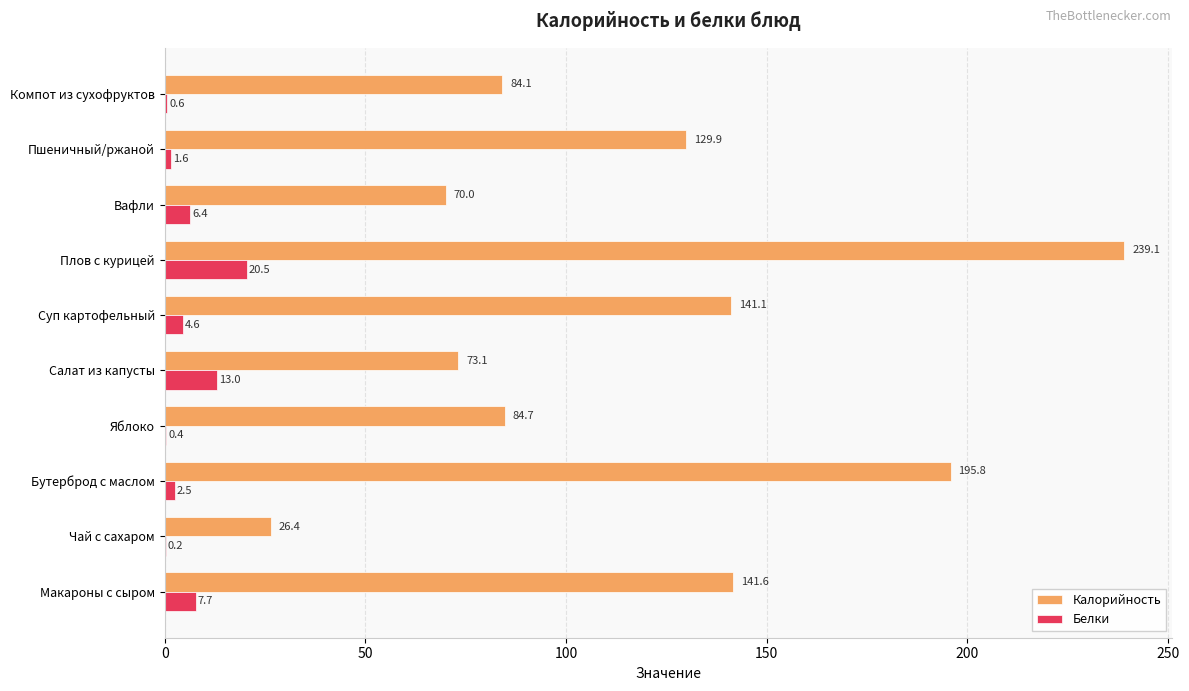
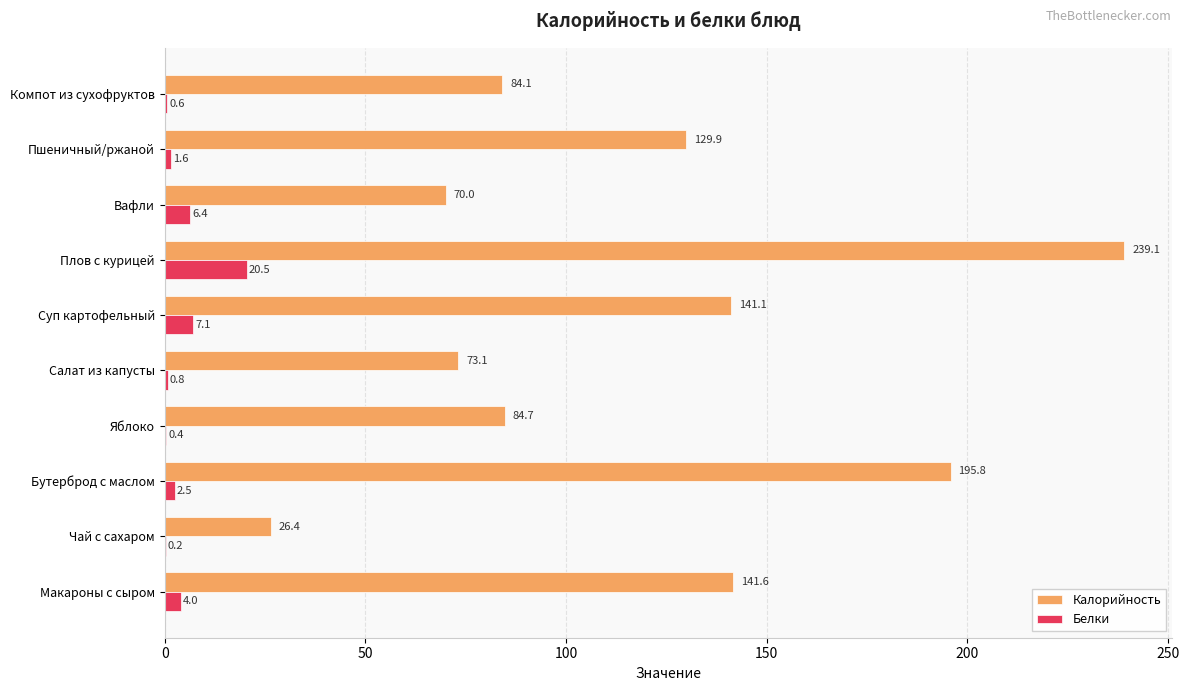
  {
    "Калорийность": {
      "Компот из сухофруктов": 84.1,
      "Пшеничный/ржаной": 129.9,
      "Вафли": 70.0,
      "Плов с курицей": 239.1,
      "Суп картофельный": 141.1,
      "Салат из капусты": 73.1,
      "Яблоко": 84.7,
      "Бутерброд с маслом": 195.8,
      "Чай с сахаром": 26.4,
      "Макароны с сыром": 141.6
    },
    "Белки": {
      "Компот из сухофруктов": 0.6,
      "Пшеничный/ржаной": 1.6,
      "Вафли": 6.4,
      "Плов с курицей": 20.5,
-     "Суп картофельный": 4.6,
-     "Салат из капусты": 13.0,
+     "Суп картофельный": 7.1,
+     "Салат из капусты": 0.8,
      "Яблоко": 0.4,
      "Бутерброд с маслом": 2.5,
      "Чай с сахаром": 0.2,
-     "Макароны с сыром": 7.7
+     "Макароны с сыром": 4.0
    }
  }
